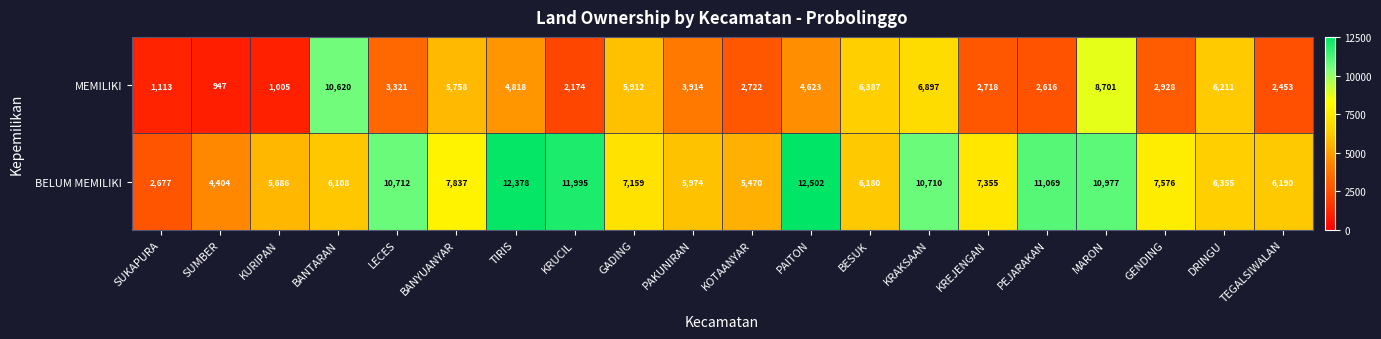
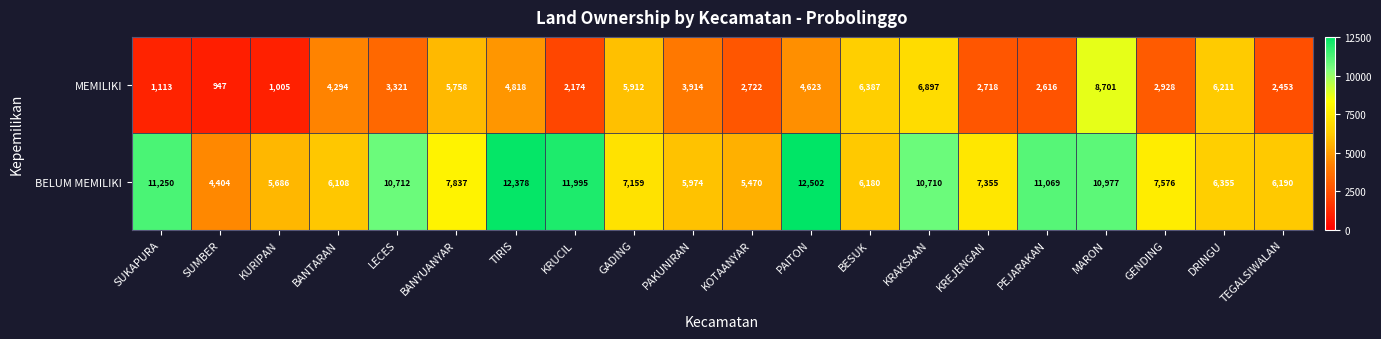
  {
    "MEMILIKI": {
      "SUKAPURA": "1,113",
      "SUMBER": "947",
      "KURIPAN": "1,005",
-     "BANTARAN": "10,620",
+     "BANTARAN": "4,294",
      "LECES": "3,321",
      "BANYUANYAR": "5,758",
      "TIRIS": "4,818",
      "KRUCIL": "2,174",
      "GADING": "5,912",
      "PAKUNIRAN": "3,914",
      "KOTAANYAR": "2,722",
      "PAITON": "4,623",
      "BESUK": "6,387",
      "KRAKSAAN": "6,897",
      "KREJENGAN": "2,718",
      "PEJARAKAN": "2,616",
      "MARON": "8,701",
      "GENDING": "2,928",
      "DRINGU": "6,211",
      "TEGALSIWALAN": "2,453"
    },
    "BELUM MEMILIKI": {
-     "SUKAPURA": "2,677",
+     "SUKAPURA": "11,250",
      "SUMBER": "4,404",
      "KURIPAN": "5,686",
      "BANTARAN": "6,108",
      "LECES": "10,712",
      "BANYUANYAR": "7,837",
      "TIRIS": "12,378",
      "KRUCIL": "11,995",
      "GADING": "7,159",
      "PAKUNIRAN": "5,974",
      "KOTAANYAR": "5,470",
      "PAITON": "12,502",
      "BESUK": "6,180",
      "KRAKSAAN": "10,710",
      "KREJENGAN": "7,355",
      "PEJARAKAN": "11,069",
      "MARON": "10,977",
      "GENDING": "7,576",
      "DRINGU": "6,355",
      "TEGALSIWALAN": "6,190"
    }
  }
